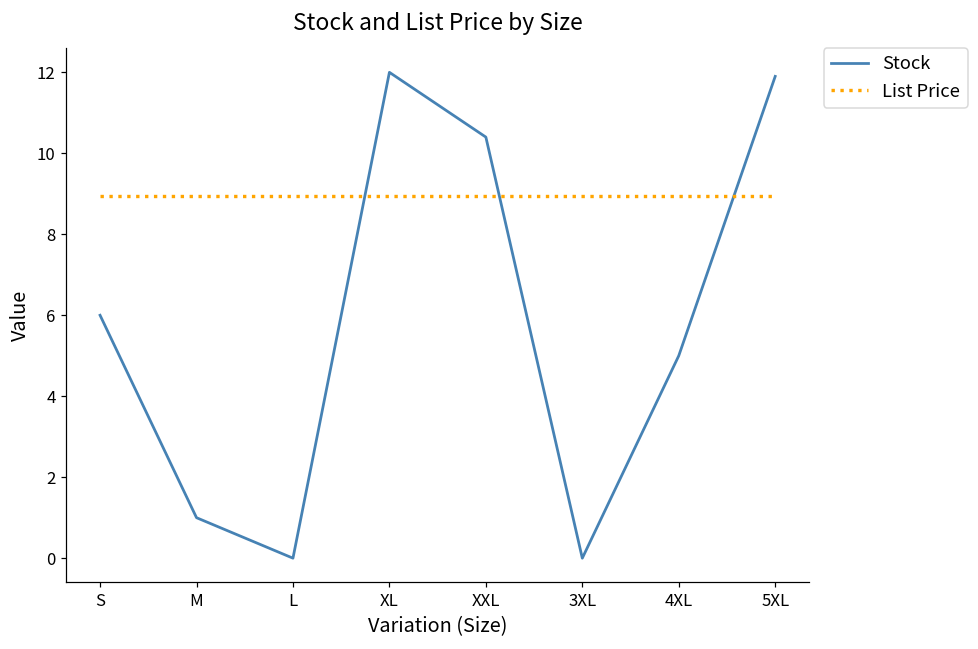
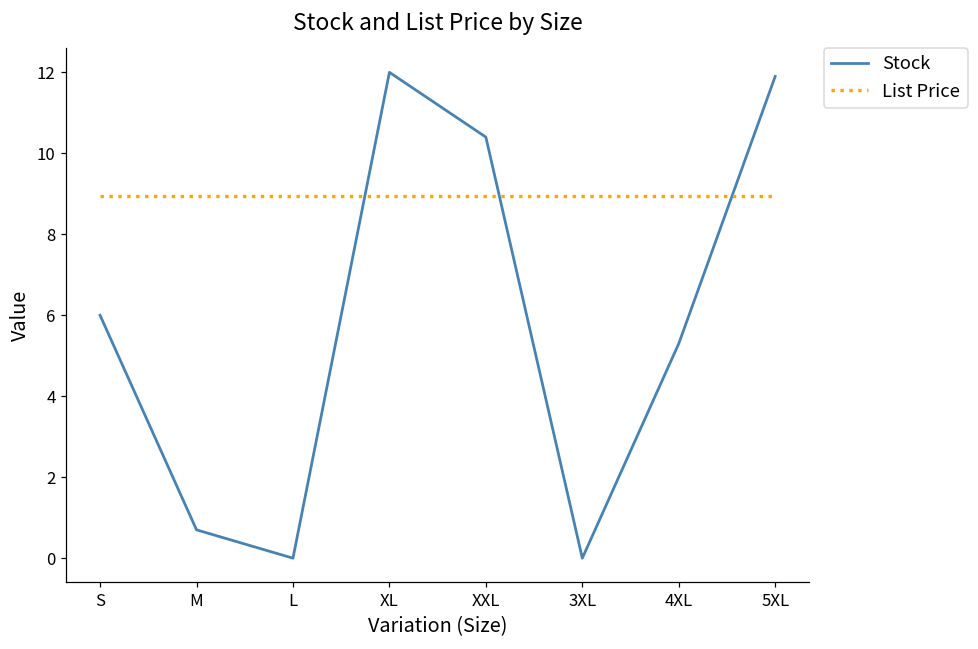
  {
    "Stock": {
      "S": 6.0,
-     "M": 1.0,
+     "M": 0.7,
      "L": 0.0,
      "XL": 12.0,
      "XXL": 10.4,
      "3XL": 0.0,
-     "4XL": 5.0,
+     "4XL": 5.3,
      "5XL": 11.9
    },
    "List Price": {
      "S": 9.0,
      "M": 9.0,
      "L": 9.0,
      "XL": 9.0,
      "XXL": 9.0,
      "3XL": 9.0,
      "4XL": 9.0,
      "5XL": 9.0
    }
  }
